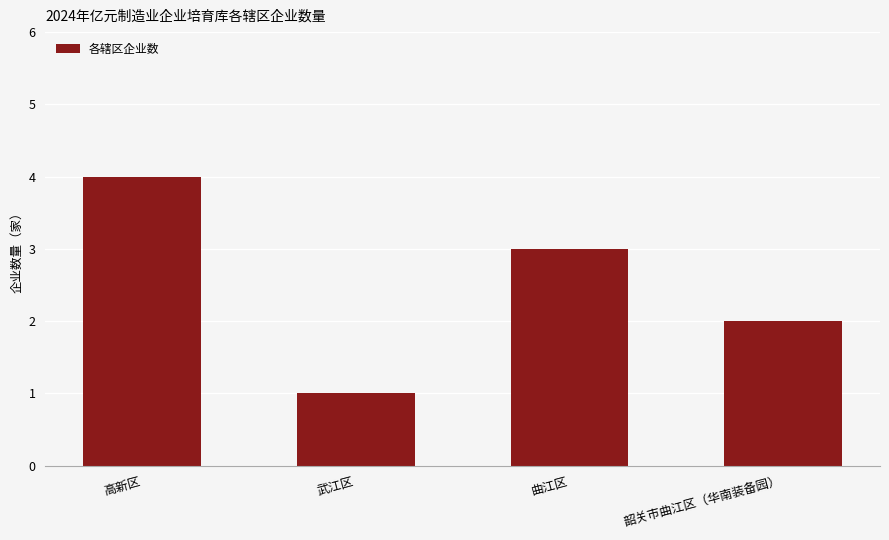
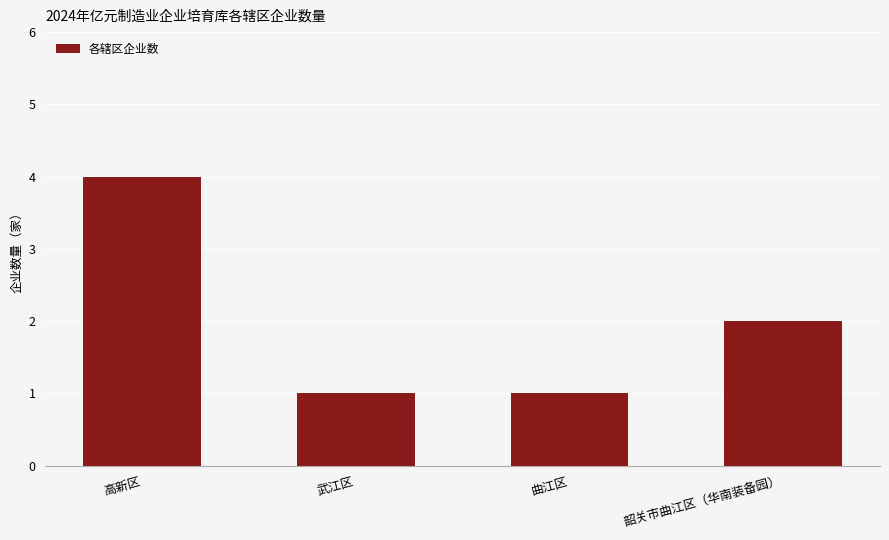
  {
    "高新区": 4,
    "武江区": 1,
-   "曲江区": 3,
+   "曲江区": 1,
    "韶关市曲江区（华南装备园）": 2
  }
